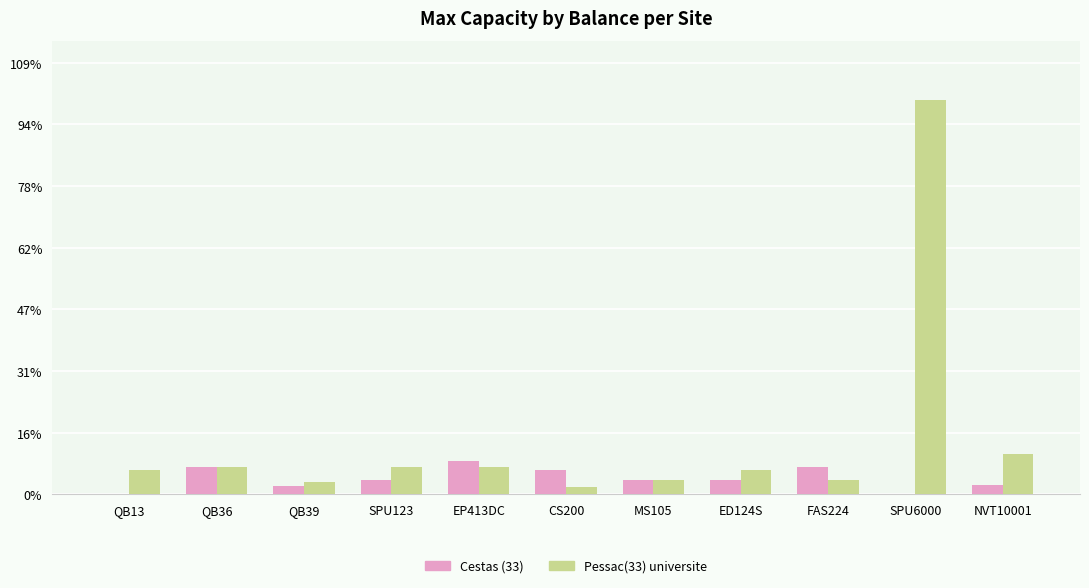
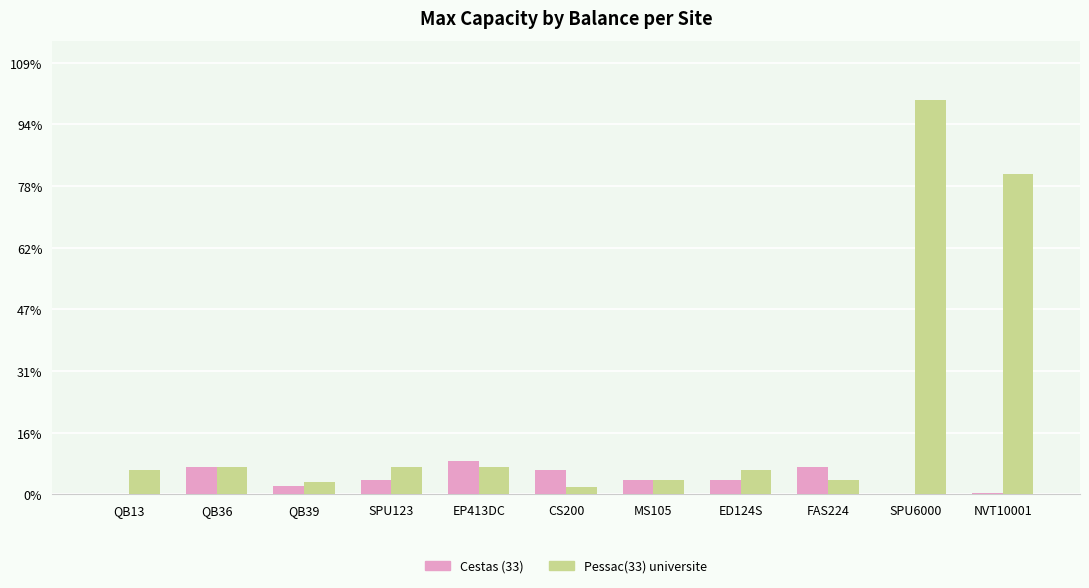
  {
    "Cestas (33)": {
      "QB36": "7%",
      "QB39": "2%",
      "SPU123": "4%",
      "EP413DC": "9%",
      "CS200": "6%",
      "MS105": "4%",
      "ED124S": "4%",
      "FAS224": "7%",
-     "NVT10001": "2%"
+     "NVT10001": "0%"
    },
    "Pessac(33) universite": {
      "QB13": "6%",
      "QB36": "7%",
      "QB39": "3%",
      "SPU123": "7%",
      "EP413DC": "7%",
      "CS200": "2%",
      "MS105": "4%",
      "ED124S": "6%",
      "FAS224": "4%",
      "SPU6000": "100%",
-     "NVT10001": "10%"
+     "NVT10001": "81%"
    }
  }
